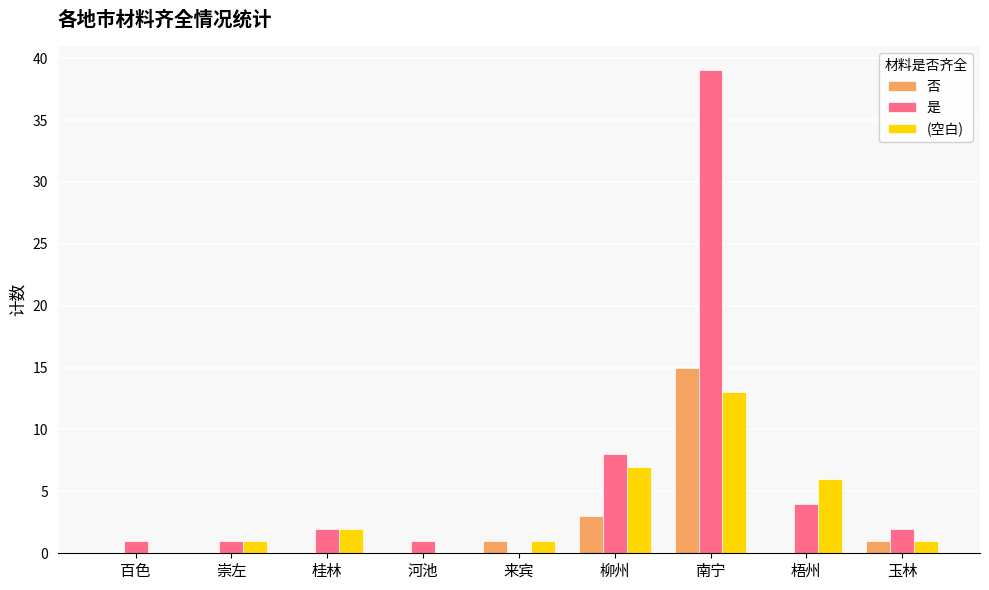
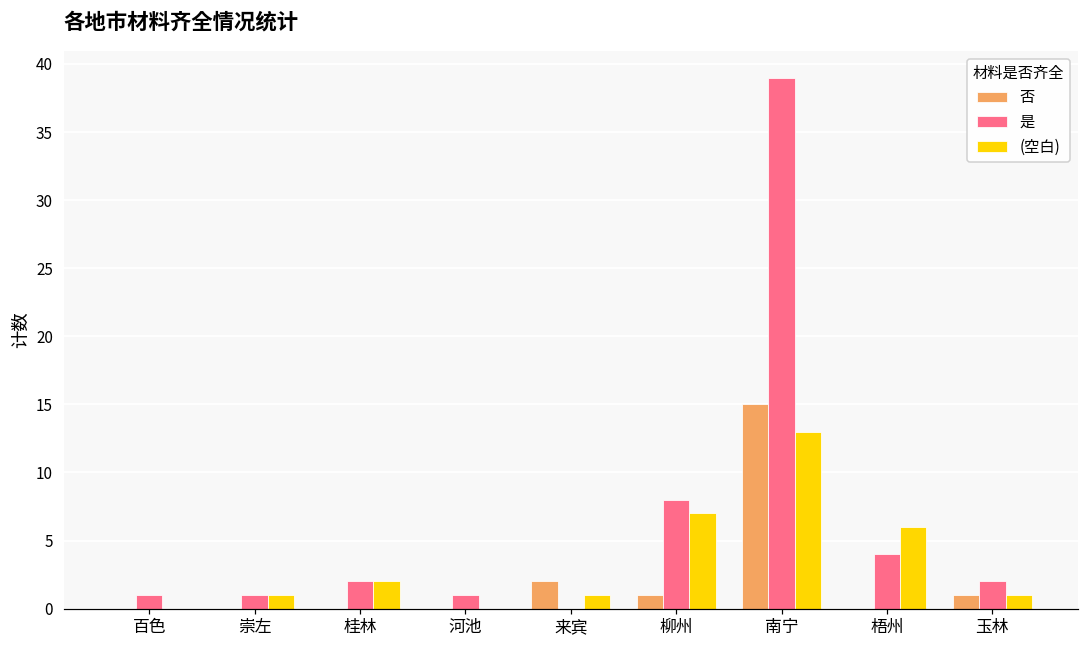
  {
    "否": {
      "百色": 0,
      "崇左": 0,
      "桂林": 0,
      "河池": 0,
-     "来宾": 1,
-     "柳州": 3,
+     "来宾": 2,
+     "柳州": 1,
      "南宁": 15,
      "梧州": 0,
      "玉林": 1
    },
    "是": {
      "百色": 1,
      "崇左": 1,
      "桂林": 2,
      "河池": 1,
      "来宾": 0,
      "柳州": 8,
      "南宁": 39,
      "梧州": 4,
      "玉林": 2
    },
    "(空白)": {
      "百色": 0,
      "崇左": 1,
      "桂林": 2,
      "河池": 0,
      "来宾": 1,
      "柳州": 7,
      "南宁": 13,
      "梧州": 6,
      "玉林": 1
    }
  }
